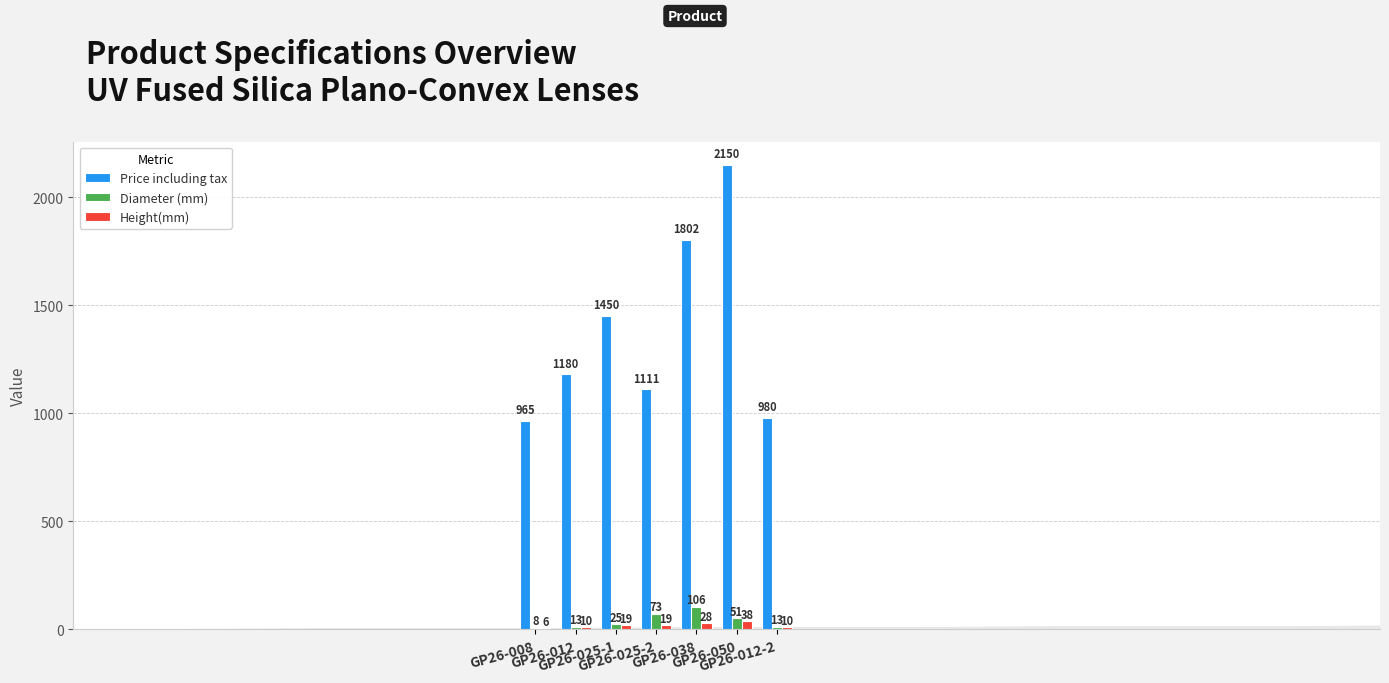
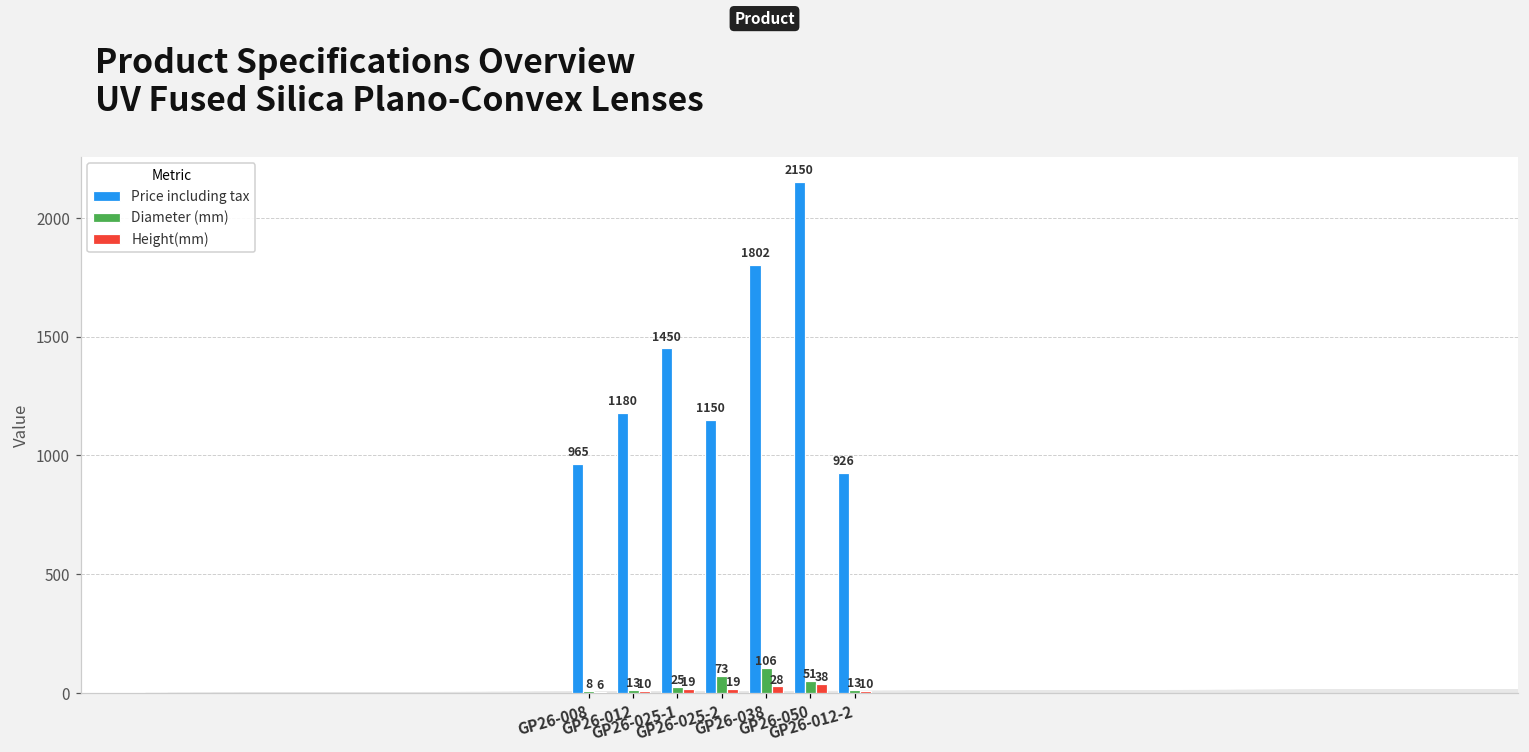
  {
    "Price including tax": {
      "GP26-008": 965,
      "GP26-012": 1180,
      "GP26-025-1": 1450,
-     "GP26-025-2": 1111,
+     "GP26-025-2": 1150,
      "GP26-038": 1802,
      "GP26-050": 2150,
-     "GP26-012-2": 980
+     "GP26-012-2": 926
    },
    "Diameter (mm)": {
      "GP26-008": 8,
      "GP26-025-2": 73,
      "GP26-038": 106
    },
    "Height(mm)": {
      "GP26-008": 6,
      "GP26-025-2": 19,
      "GP26-038": 28
    }
  }
